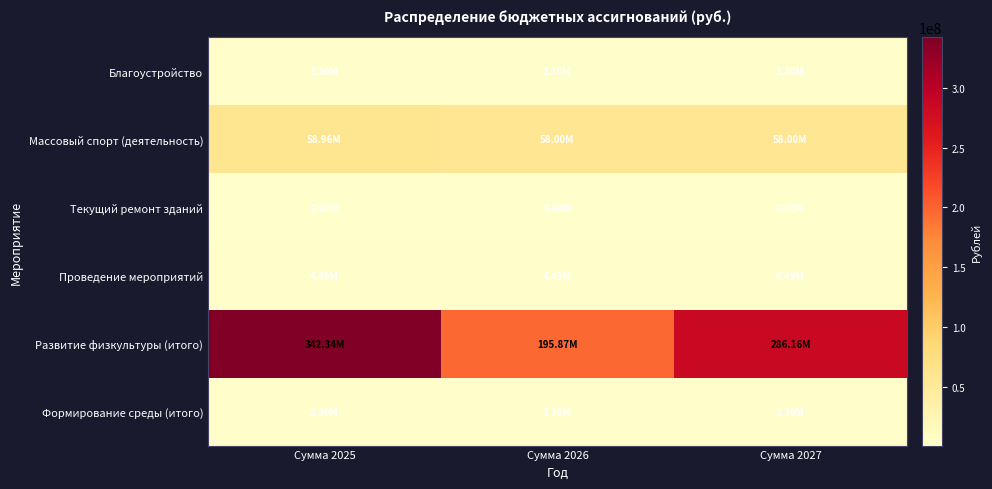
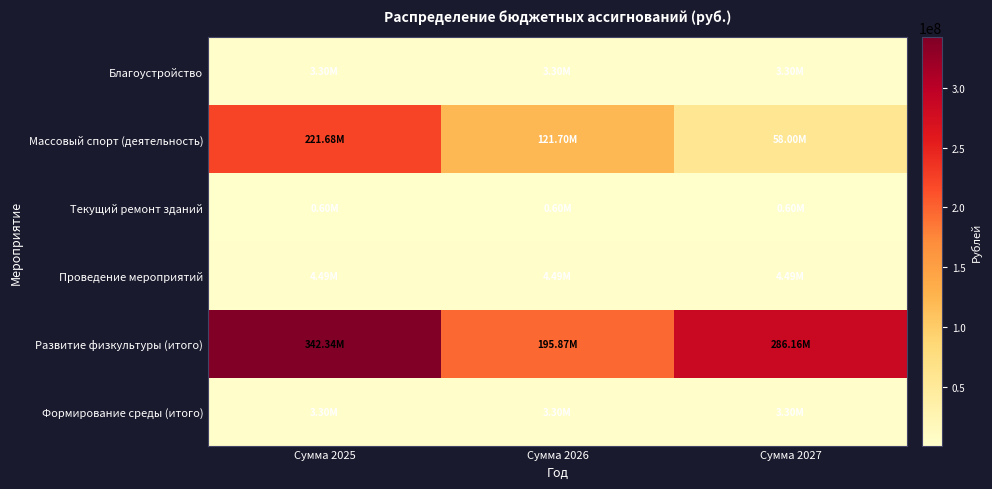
  {
    "Благоустройство": {
      "Сумма 2025": "3.30М",
      "Сумма 2026": "3.30М",
      "Сумма 2027": "3.30М"
    },
    "Массовый спорт (деятельность)": {
-     "Сумма 2025": "58.96М",
-     "Сумма 2026": "58.00М",
+     "Сумма 2025": "221.68М",
+     "Сумма 2026": "121.70М",
      "Сумма 2027": "58.00М"
    },
    "Текущий ремонт зданий": {
      "Сумма 2025": "0.60М",
      "Сумма 2026": "0.60М",
      "Сумма 2027": "0.60М"
    },
    "Проведение мероприятий": {
      "Сумма 2025": "4.49М",
      "Сумма 2026": "4.49М",
      "Сумма 2027": "4.49М"
    },
    "Развитие физкультуры (итого)": {
      "Сумма 2025": "342.34М",
      "Сумма 2026": "195.87М",
      "Сумма 2027": "286.16М"
    },
    "Формирование среды (итого)": {
      "Сумма 2025": "3.30М",
      "Сумма 2026": "3.30М",
      "Сумма 2027": "3.30М"
    }
  }
